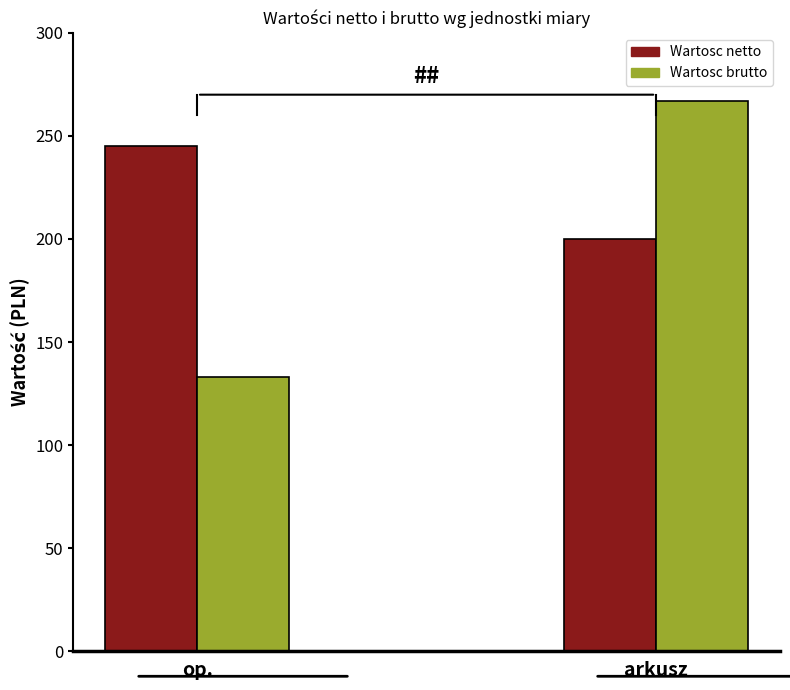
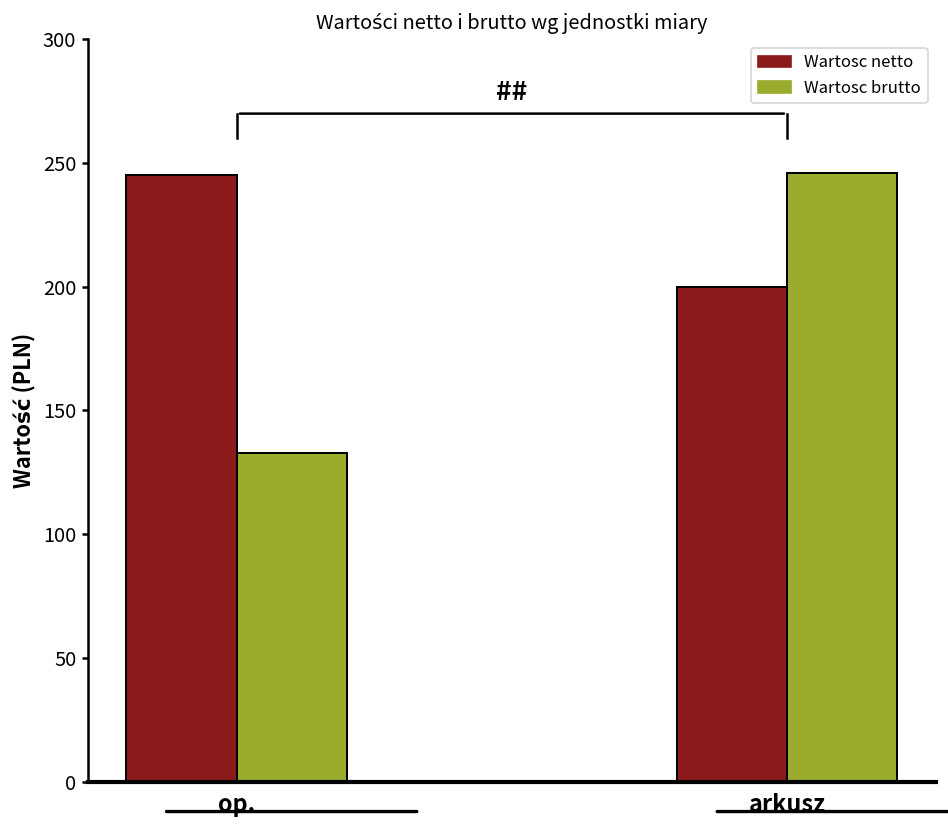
  {
    "Wartosc netto": {
      "op.": 245,
      "arkusz": 200
    },
    "Wartosc brutto": {
      "op.": 133,
-     "arkusz": 267
+     "arkusz": 246
    }
  }
